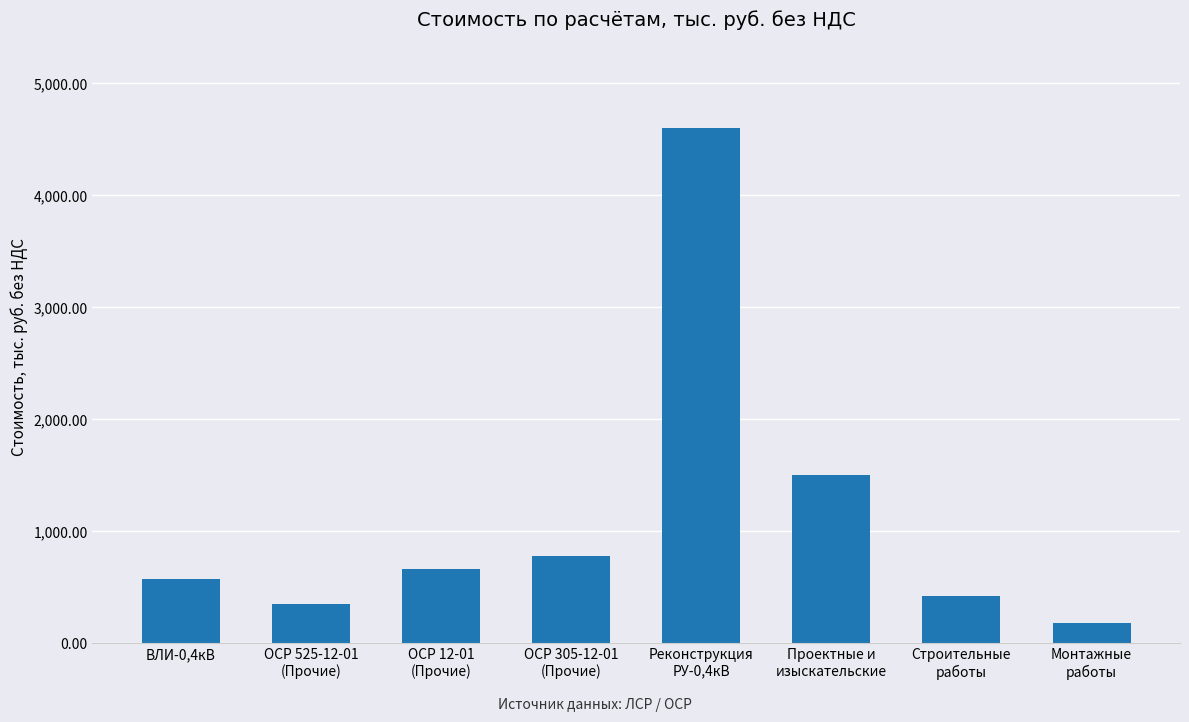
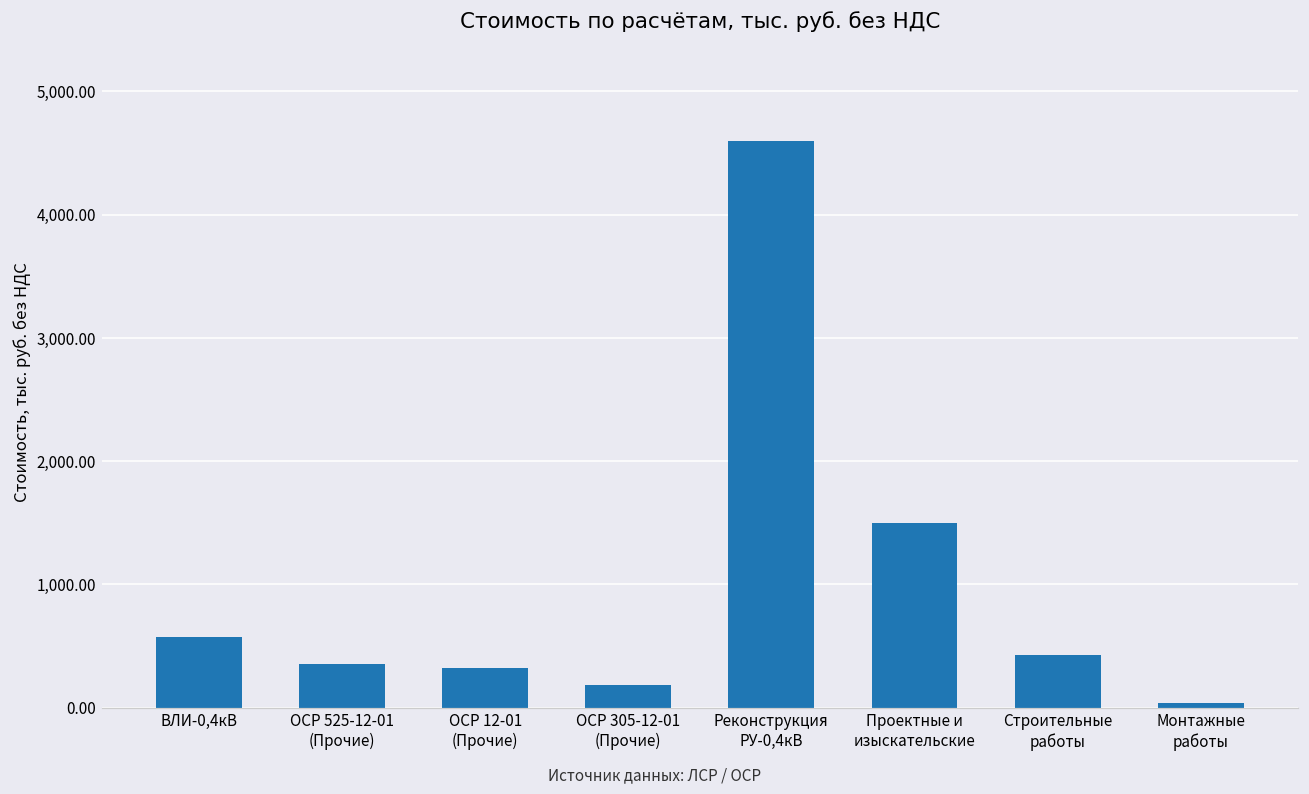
  {
    "ВЛИ-0,4кВ": "570",
    "ОСР 525-12-01 (Прочие)": "360",
-   "ОСР 12-01 (Прочие)": "670",
-   "ОСР 305-12-01 (Прочие)": "780",
+   "ОСР 12-01 (Прочие)": "330",
+   "ОСР 305-12-01 (Прочие)": "190",
    "Реконструкция РУ-0,4кВ": "4,600",
    "Проектные и изыскательские": "1,500",
    "Строительные работы": "430",
-   "Монтажные работы": "190"
+   "Монтажные работы": "40"
  }
